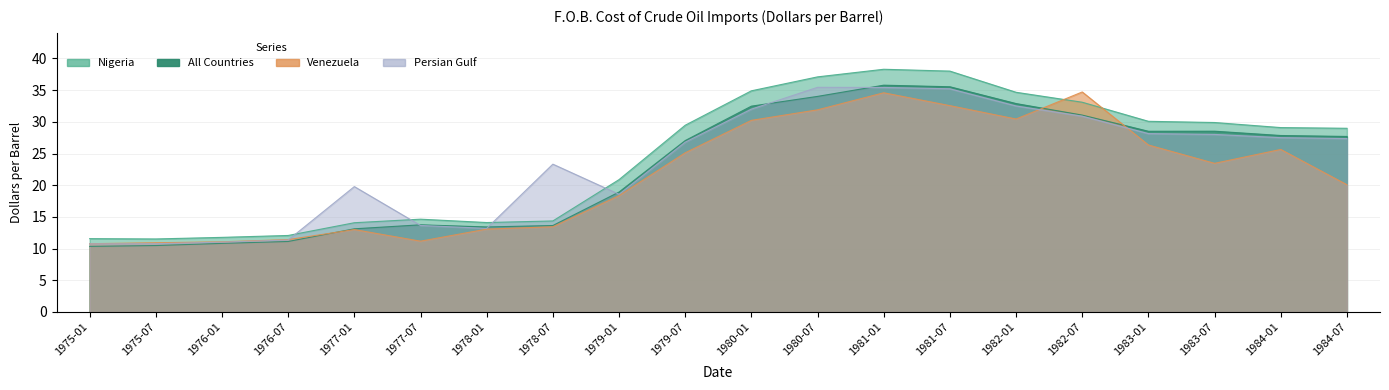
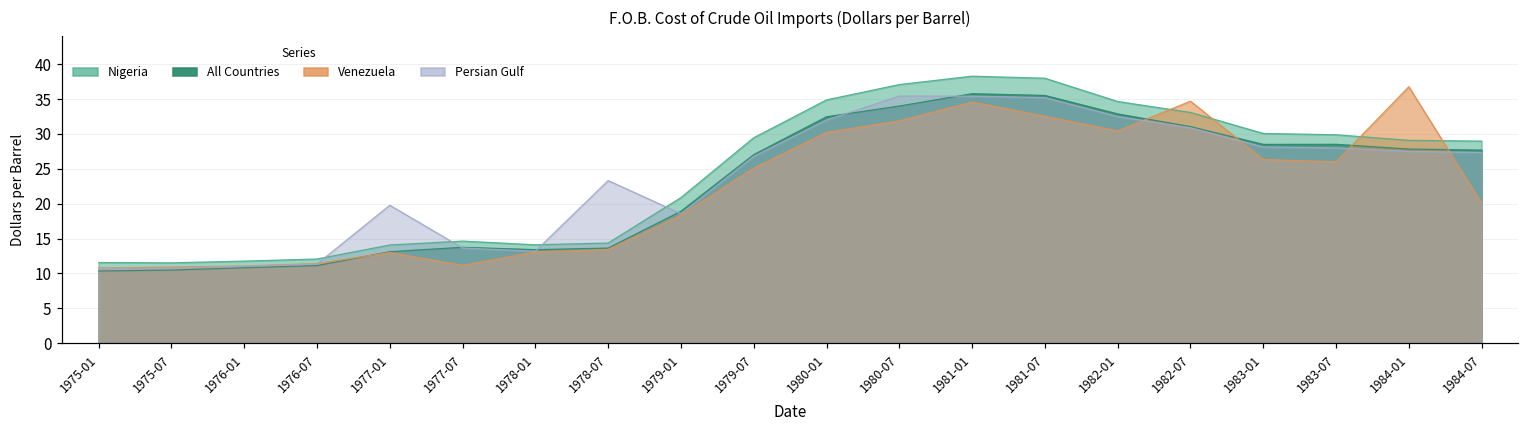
  {
    "Venezuela": {
      "1977-07": 11,
      "1979-07": 25,
      "1980-01": 30,
      "1980-07": 32,
      "1981-01": 35,
      "1981-07": 33,
      "1982-01": 30,
      "1982-07": 35,
      "1983-01": 26,
-     "1983-07": 23,
-     "1984-01": 26,
+     "1983-07": 26,
+     "1984-01": 37,
      "1984-07": 20
    },
    "Persian Gulf": {
      "1977-01": 20,
      "1978-07": 23,
      "1980-01": 32,
      "1980-07": 35,
      "1983-07": 28
    }
  }
